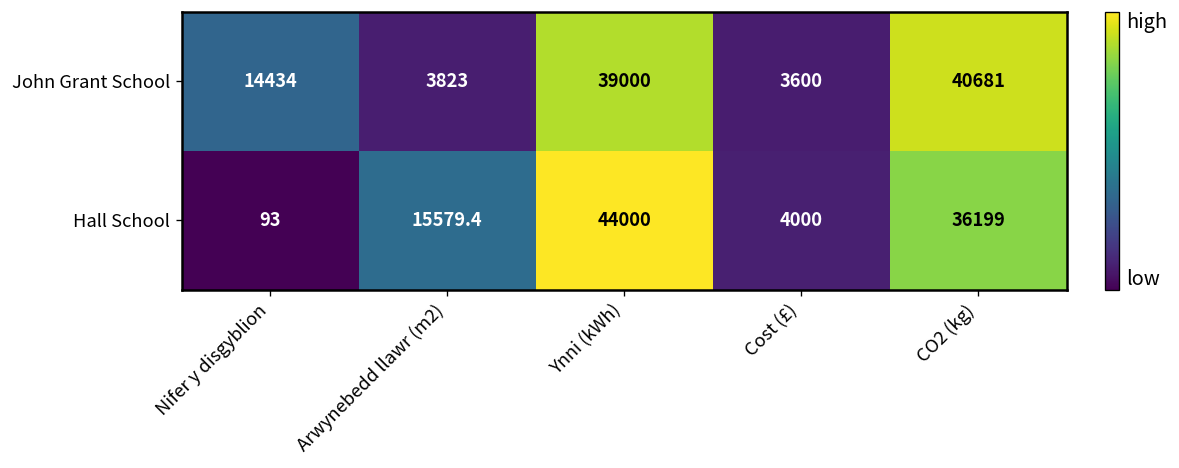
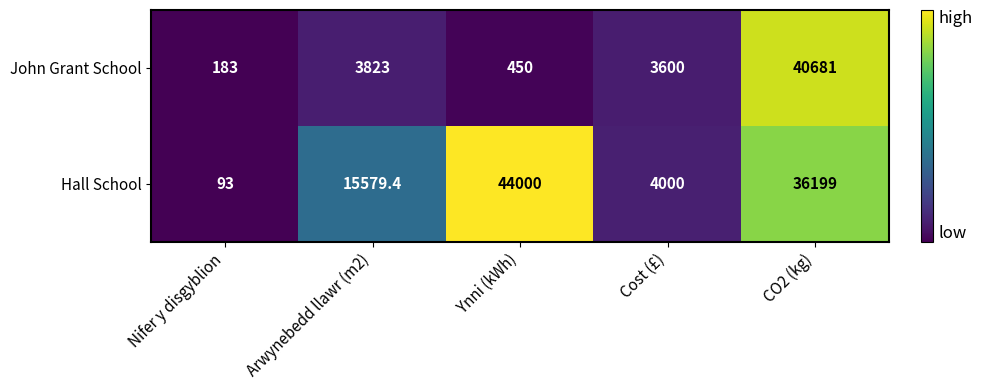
  {
    "John Grant School": {
-     "Nifer y disgyblion": 14434,
+     "Nifer y disgyblion": 183,
      "Arwynebedd llawr (m2)": 3823,
-     "Ynni (kWh)": 39000,
+     "Ynni (kWh)": 450,
      "Cost (£)": 3600,
      "CO2 (kg)": 40681
    },
    "Hall School": {
      "Nifer y disgyblion": 93,
      "Arwynebedd llawr (m2)": 15579.4,
      "Ynni (kWh)": 44000,
      "Cost (£)": 4000,
      "CO2 (kg)": 36199
    }
  }
